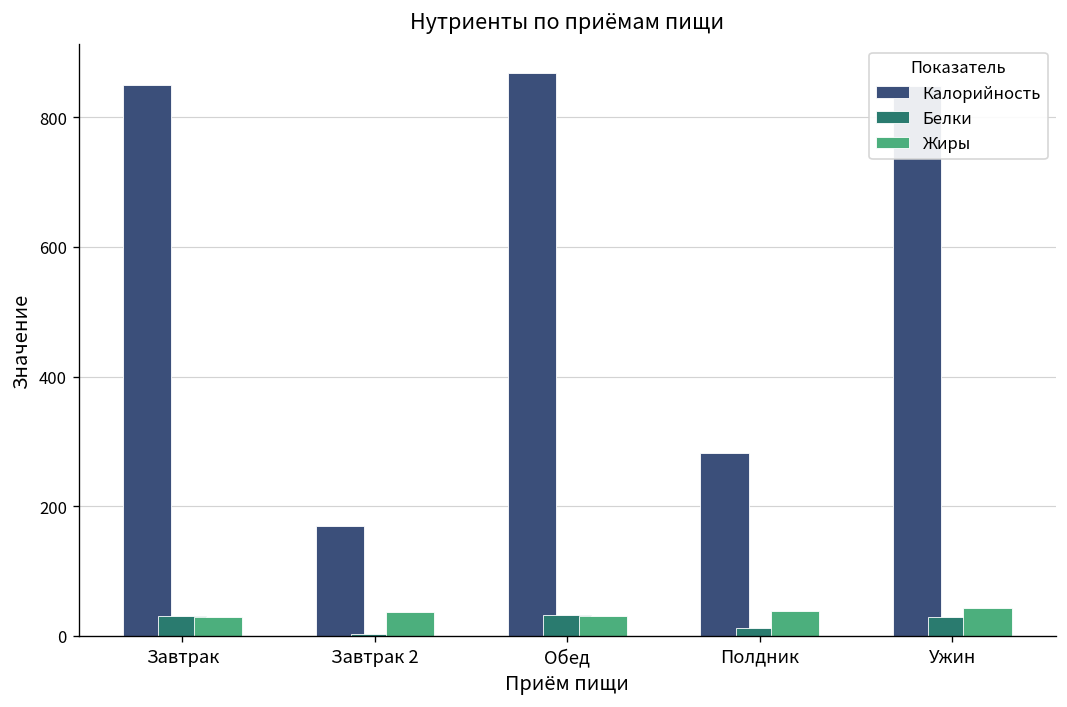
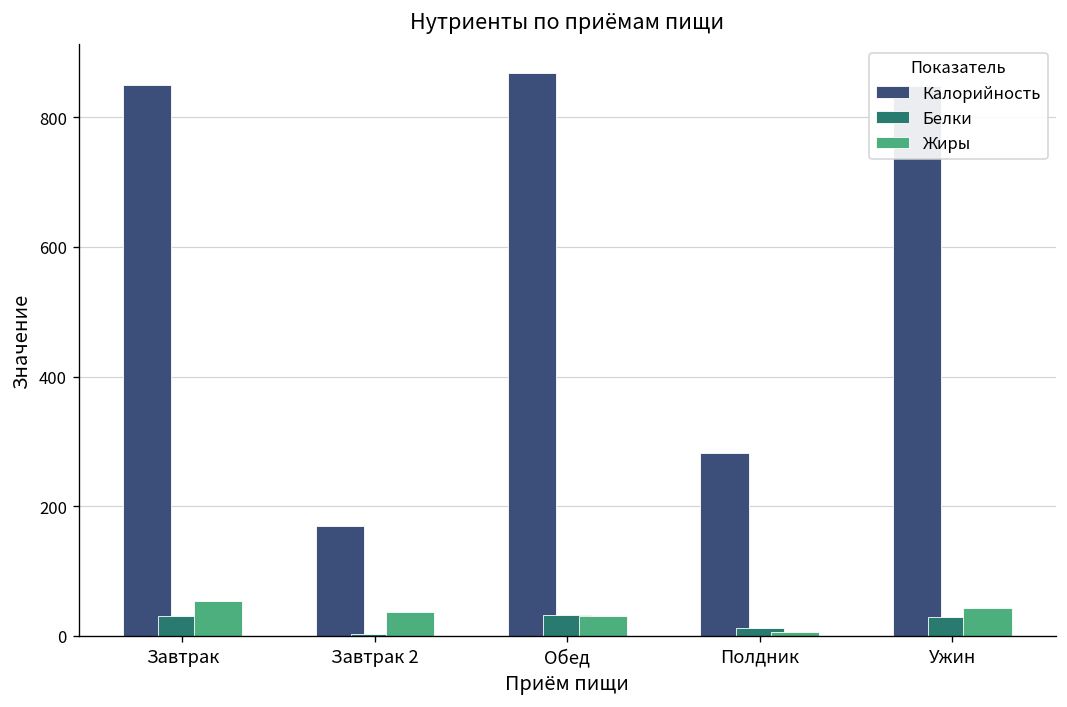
  {
    "Жиры": {
-     "Завтрак": 30,
+     "Завтрак": 50,
      "Завтрак 2": 40,
      "Обед": 30,
-     "Полдник": 40,
+     "Полдник": 10,
      "Ужин": 40
    }
  }
